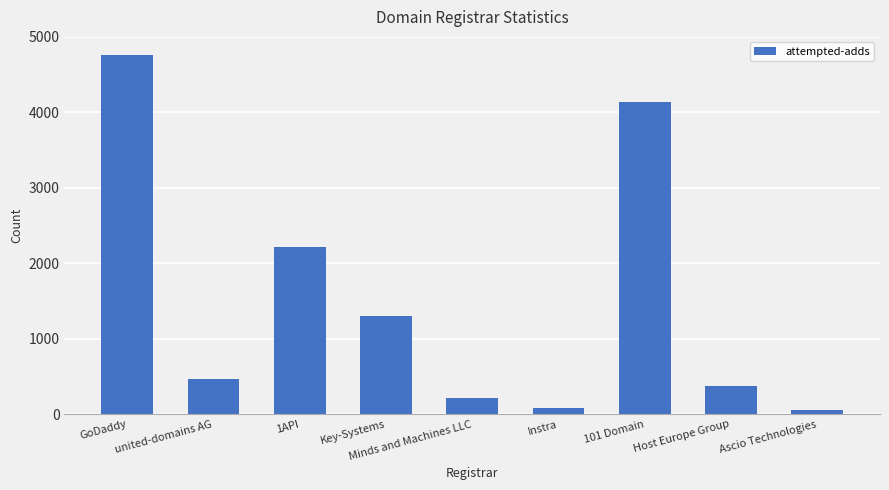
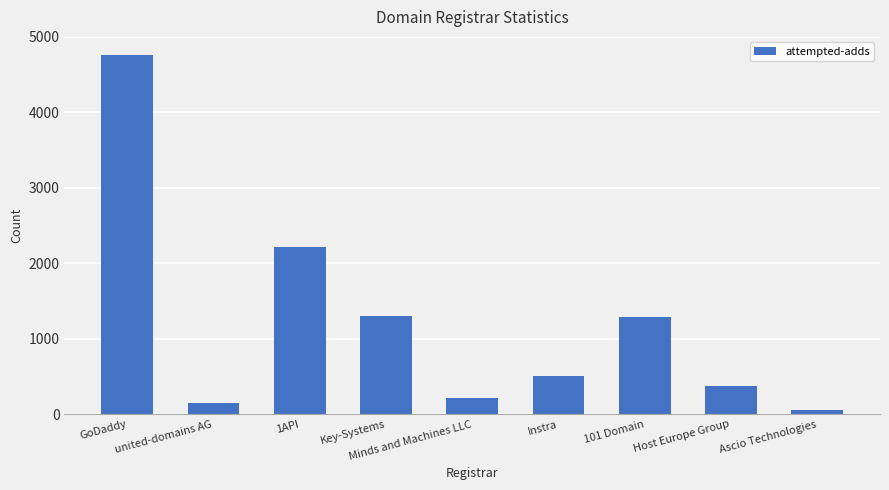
  {
    "GoDaddy": 4800,
-   "united-domains AG": 500,
+   "united-domains AG": 100,
    "1API": 2200,
    "Key-Systems": 1300,
    "Minds and Machines LLC": 200,
-   "Instra": 100,
-   "101 Domain": 4100,
+   "Instra": 500,
+   "101 Domain": 1300,
    "Host Europe Group": 400,
    "Ascio Technologies": 100
  }
